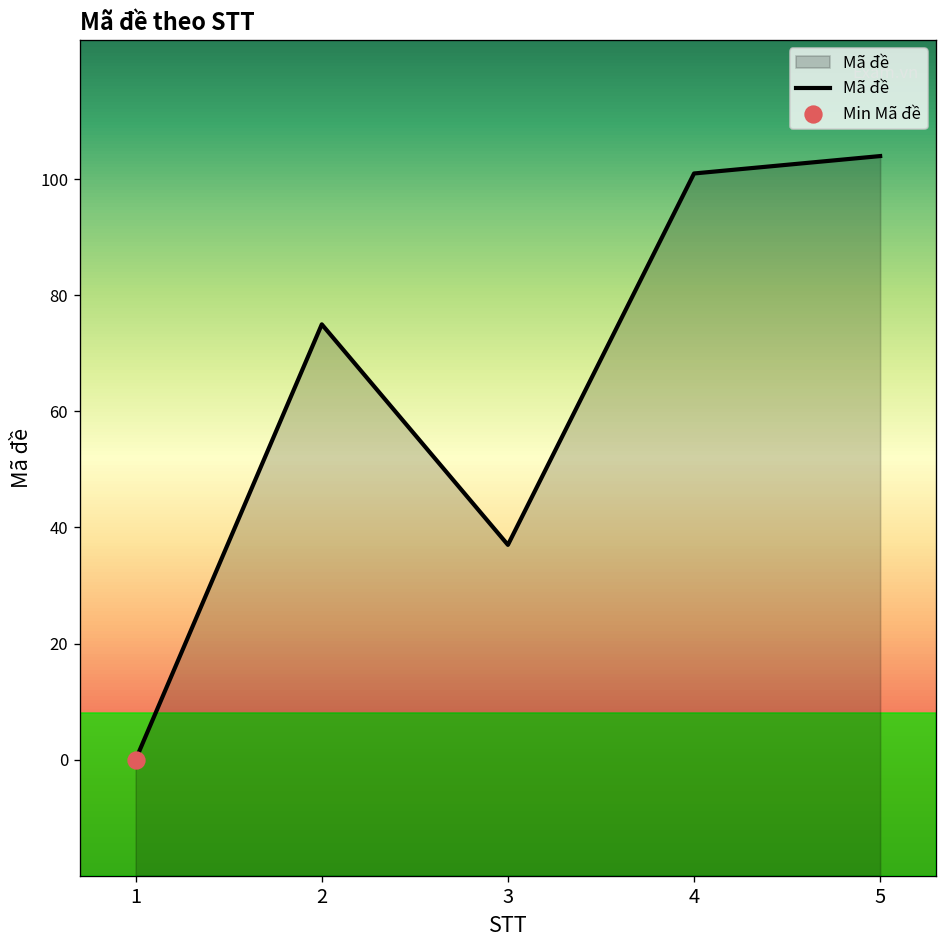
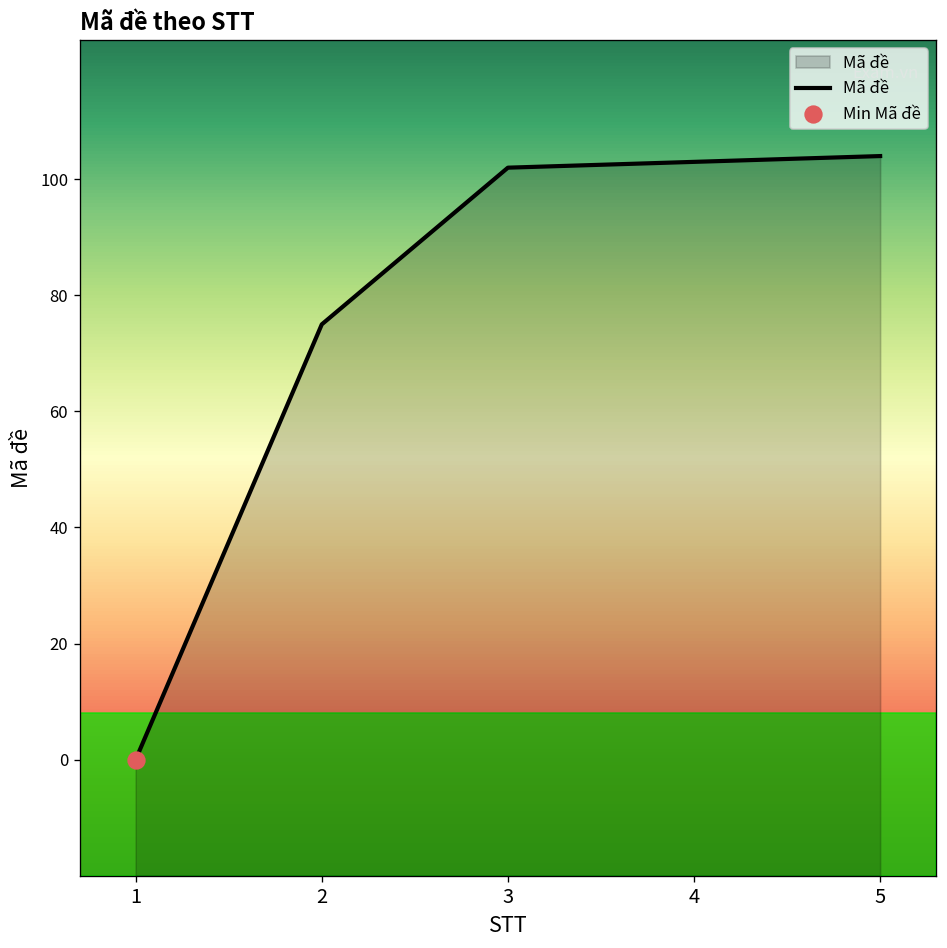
  {
    "Mã đề": {
      "2": 75,
-     "3": 37,
-     "4": 101,
+     "3": 102,
+     "4": 103,
      "5": 104
    }
  }
